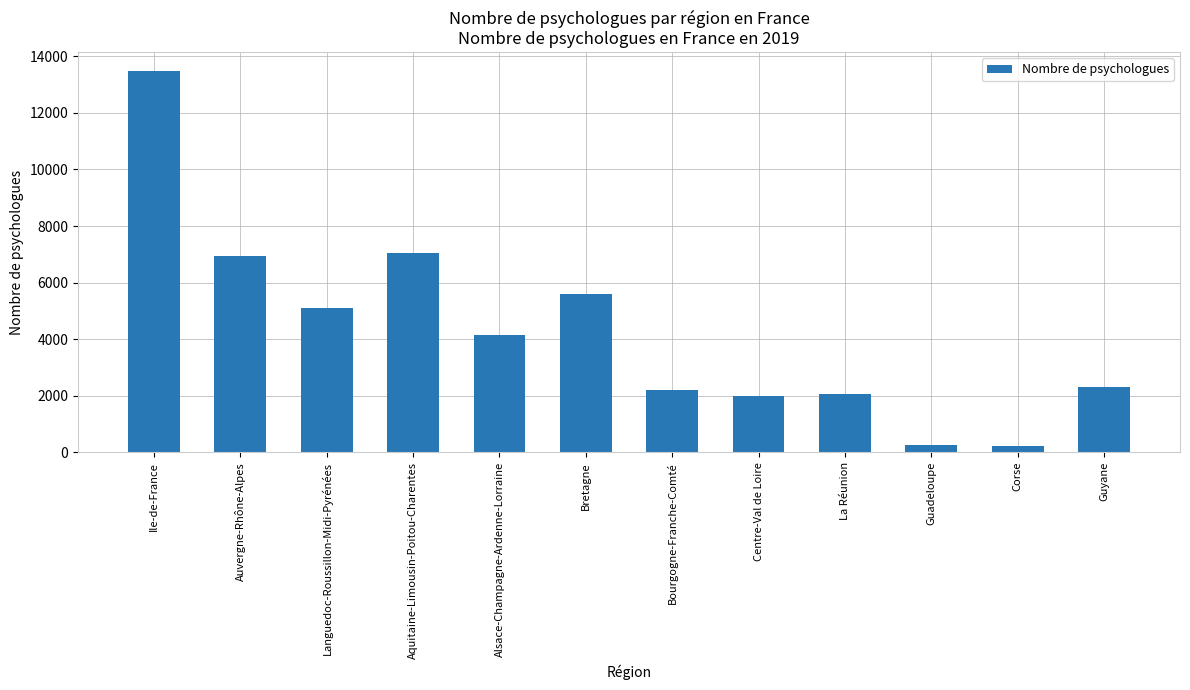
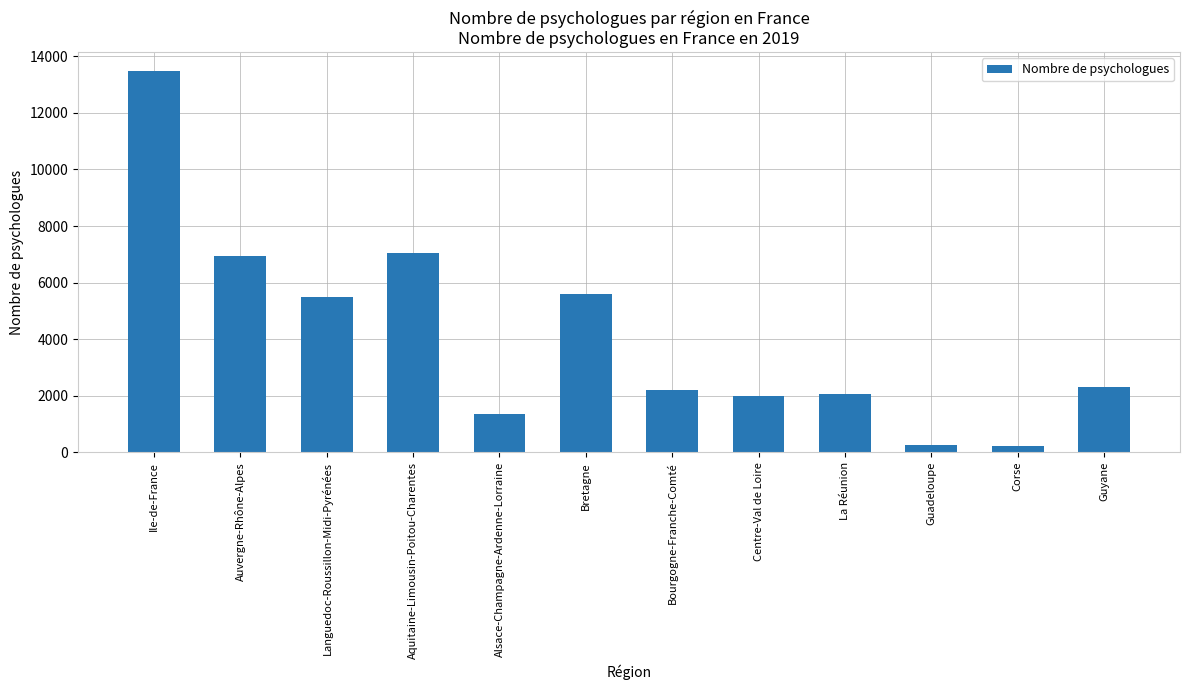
  {
    "Ile-de-France": 13500,
    "Auvergne-Rhône-Alpes": 7000,
-   "Languedoc-Roussillon-Midi-Pyrénées": 5100,
+   "Languedoc-Roussillon-Midi-Pyrénées": 5500,
    "Aquitaine-Limousin-Poitou-Charentes": 7000,
-   "Alsace-Champagne-Ardenne-Lorraine": 4100,
+   "Alsace-Champagne-Ardenne-Lorraine": 1400,
    "Bretagne": 5600,
    "Bourgogne-Franche-Comté": 2200,
    "Centre-Val de Loire": 2000,
    "La Réunion": 2100,
    "Guadeloupe": 300,
    "Corse": 200,
    "Guyane": 2300
  }
